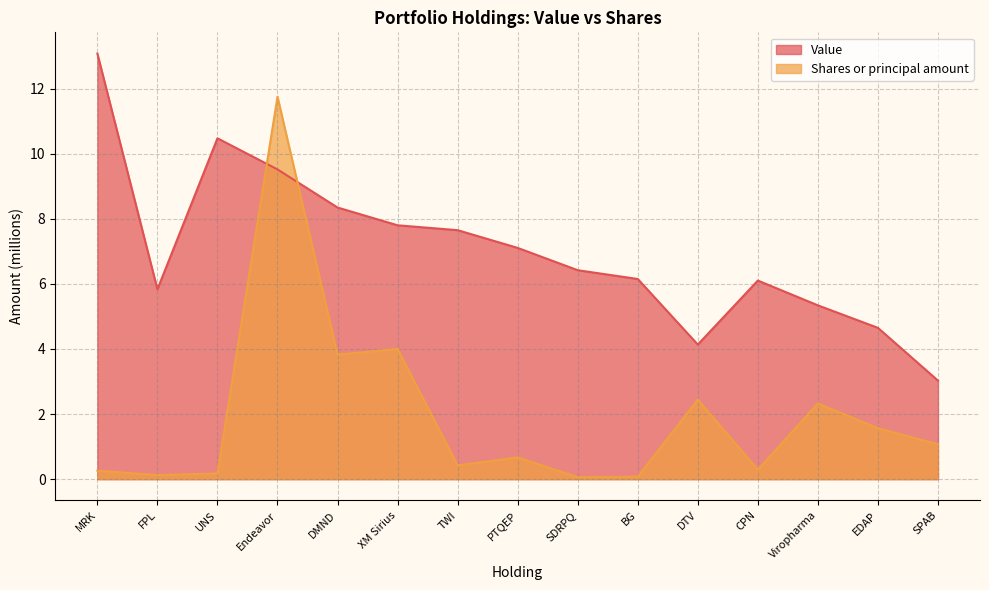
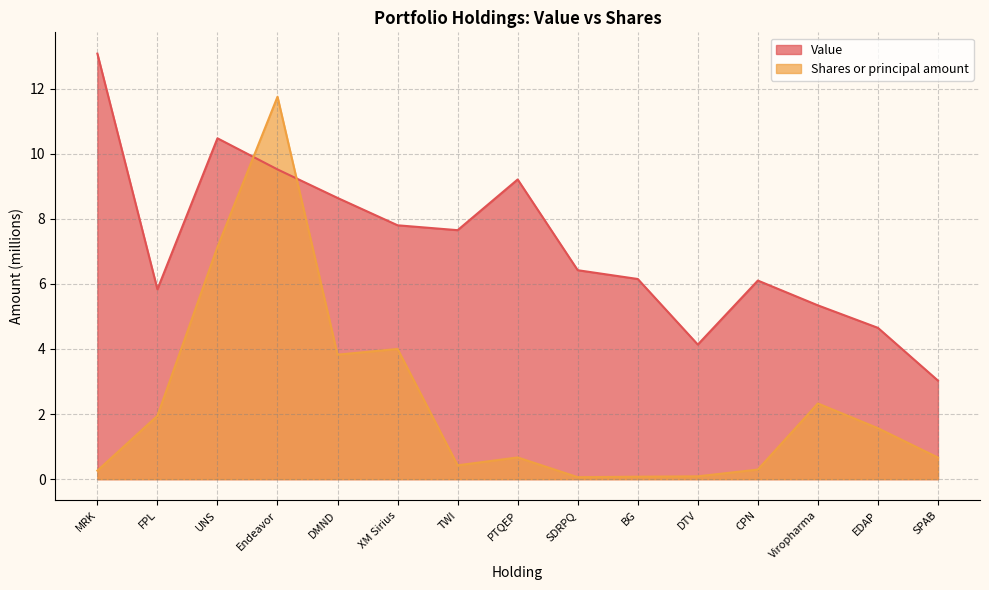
  {
    "Value": {
      "MRK": 13.1,
      "FPL": 5.8,
      "UNS": 10.5,
      "Endeavor": 9.5,
-     "DMND": 8.3,
+     "DMND": 8.6,
      "XM Sirius": 7.8,
      "TWI": 7.7,
-     "PTQEP": 7.1,
+     "PTQEP": 9.2,
      "SDRPQ": 6.4,
      "BG": 6.2,
      "DTV": 4.1,
      "CPN": 6.1,
      "Viropharma": 5.3,
      "EDAP": 4.6,
      "SPAB": 3.0
    },
    "Shares or principal amount": {
      "MRK": 0.3,
-     "FPL": 0.1,
-     "UNS": 0.2,
+     "FPL": 1.9,
+     "UNS": 7.1,
      "Endeavor": 11.8,
      "DMND": 3.8,
      "XM Sirius": 4.0,
      "TWI": 0.4,
      "PTQEP": 0.7,
      "SDRPQ": 0.1,
      "BG": 0.1,
-     "DTV": 2.4,
+     "DTV": 0.1,
      "CPN": 0.3,
      "Viropharma": 2.3,
      "EDAP": 1.6,
-     "SPAB": 1.1
+     "SPAB": 0.7
    }
  }
